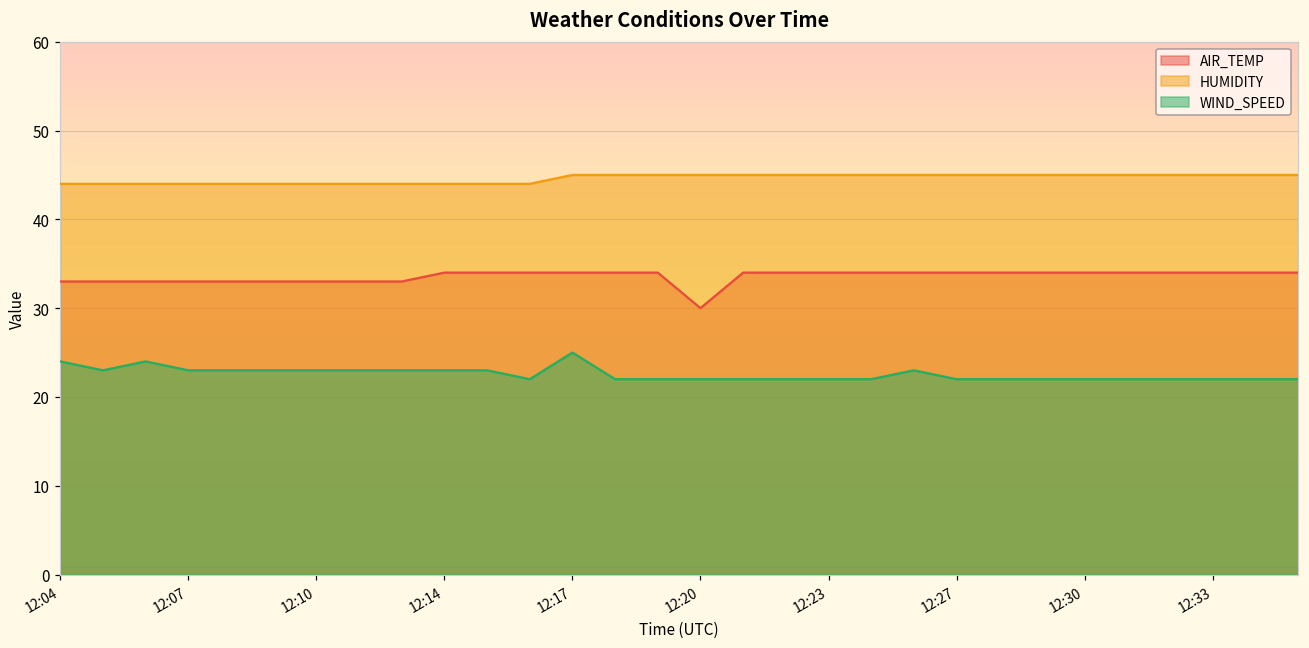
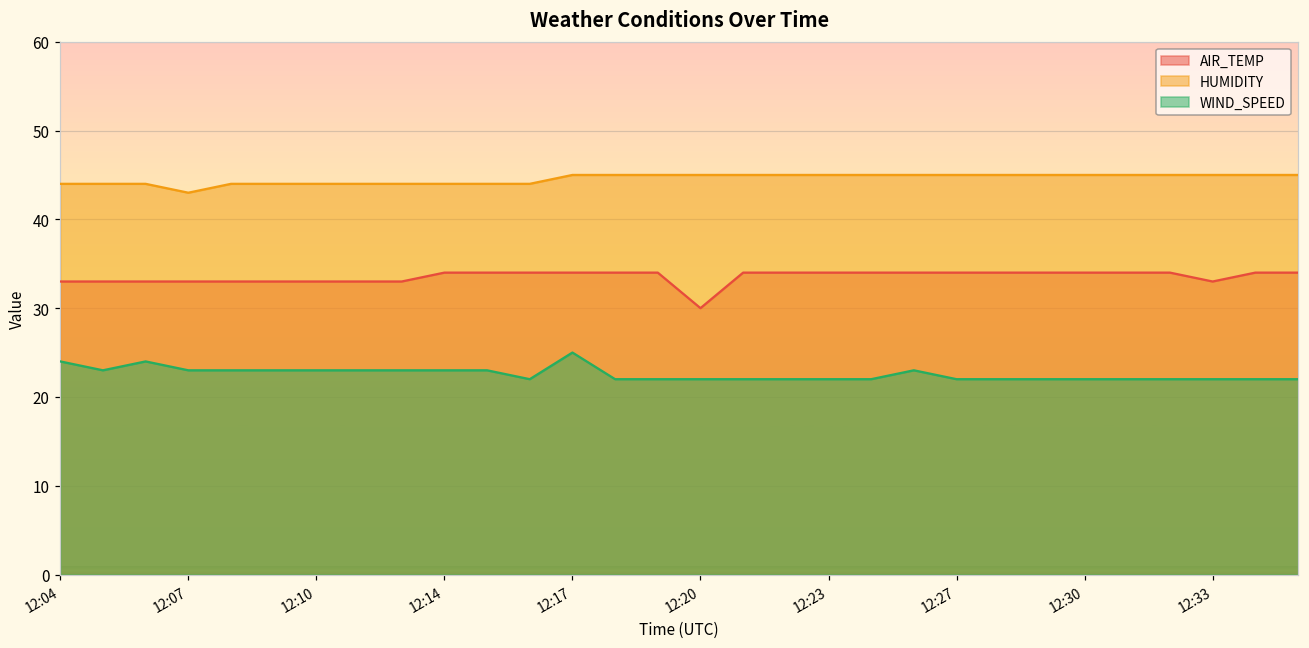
  {
    "AIR_TEMP": {
      "12:04": 33,
      "12:07": 33,
      "12:10": 33,
      "12:14": 34,
      "12:17": 34,
      "12:20": 30,
      "12:23": 34,
      "12:27": 34,
      "12:30": 34,
-     "12:33": 34
+     "12:33": 33
    },
    "HUMIDITY": {
      "12:04": 44,
-     "12:07": 44,
+     "12:07": 43,
      "12:10": 44,
      "12:14": 44,
      "12:17": 45,
      "12:20": 45,
      "12:23": 45,
      "12:27": 45,
      "12:30": 45,
      "12:33": 45
    },
    "WIND_SPEED": {
      "12:04": 24,
      "12:07": 23,
      "12:10": 23,
      "12:14": 23,
      "12:17": 25,
      "12:20": 22,
      "12:23": 22,
      "12:27": 22,
      "12:30": 22,
      "12:33": 22
    }
  }
